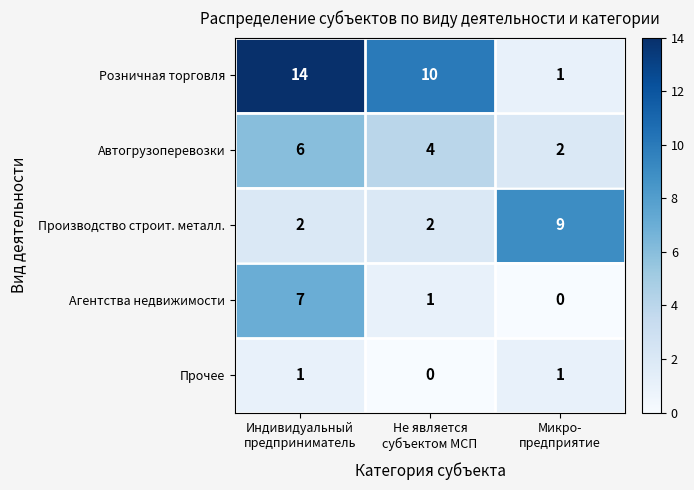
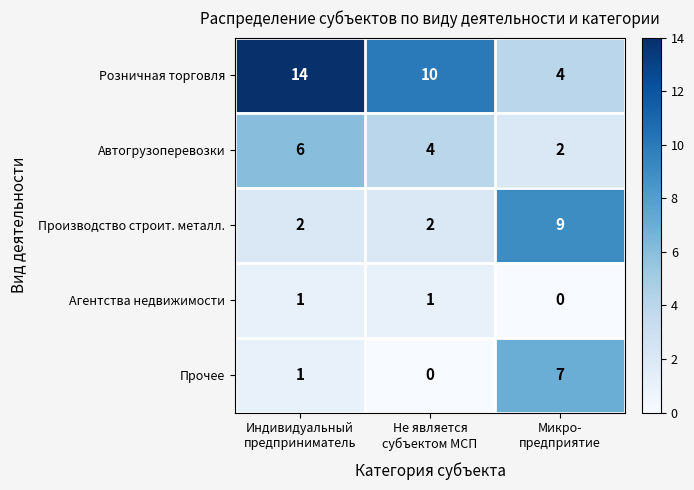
  {
    "Розничная торговля": {
      "Индивидуальный предприниматель": 14,
      "Не является субъектом МСП": 10,
-     "Микро- предприятие": 1
+     "Микро- предприятие": 4
    },
    "Автогрузоперевозки": {
      "Индивидуальный предприниматель": 6,
      "Не является субъектом МСП": 4,
      "Микро- предприятие": 2
    },
    "Производство строит. металл.": {
      "Индивидуальный предприниматель": 2,
      "Не является субъектом МСП": 2,
      "Микро- предприятие": 9
    },
    "Агентства недвижимости": {
-     "Индивидуальный предприниматель": 7,
+     "Индивидуальный предприниматель": 1,
      "Не является субъектом МСП": 1,
      "Микро- предприятие": 0
    },
    "Прочее": {
      "Индивидуальный предприниматель": 1,
      "Не является субъектом МСП": 0,
-     "Микро- предприятие": 1
+     "Микро- предприятие": 7
    }
  }
